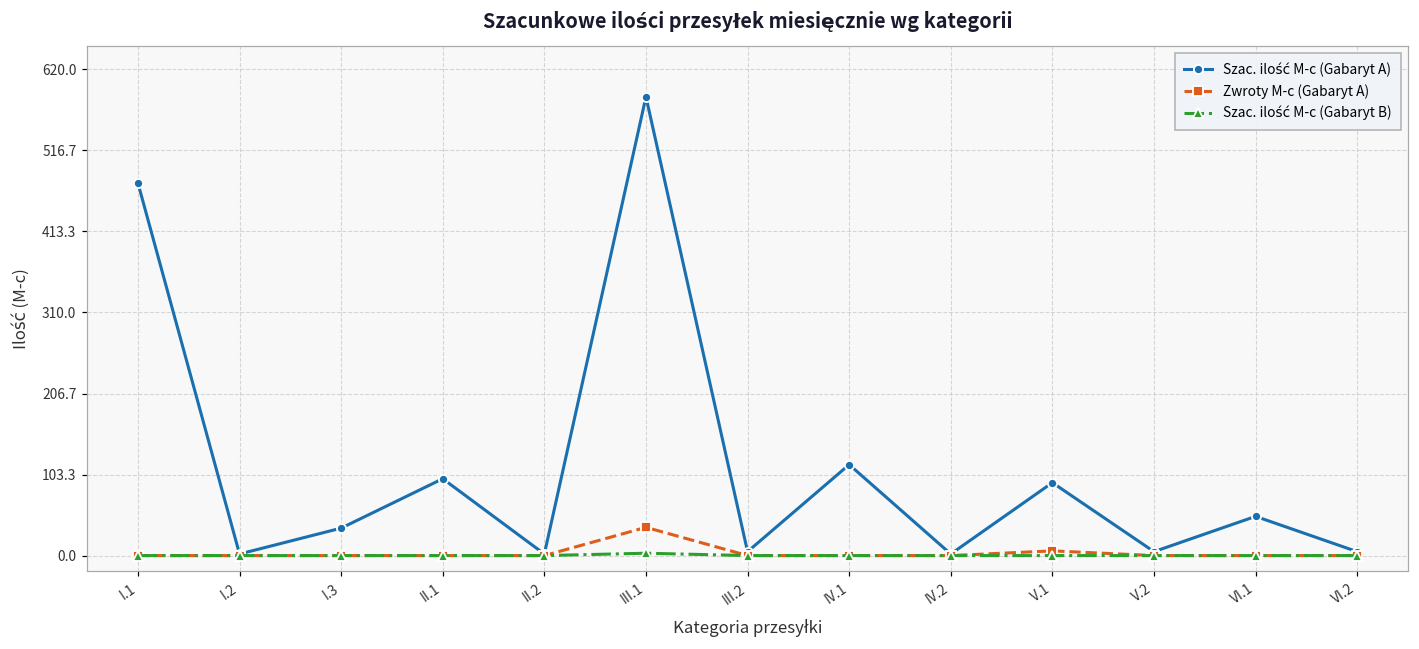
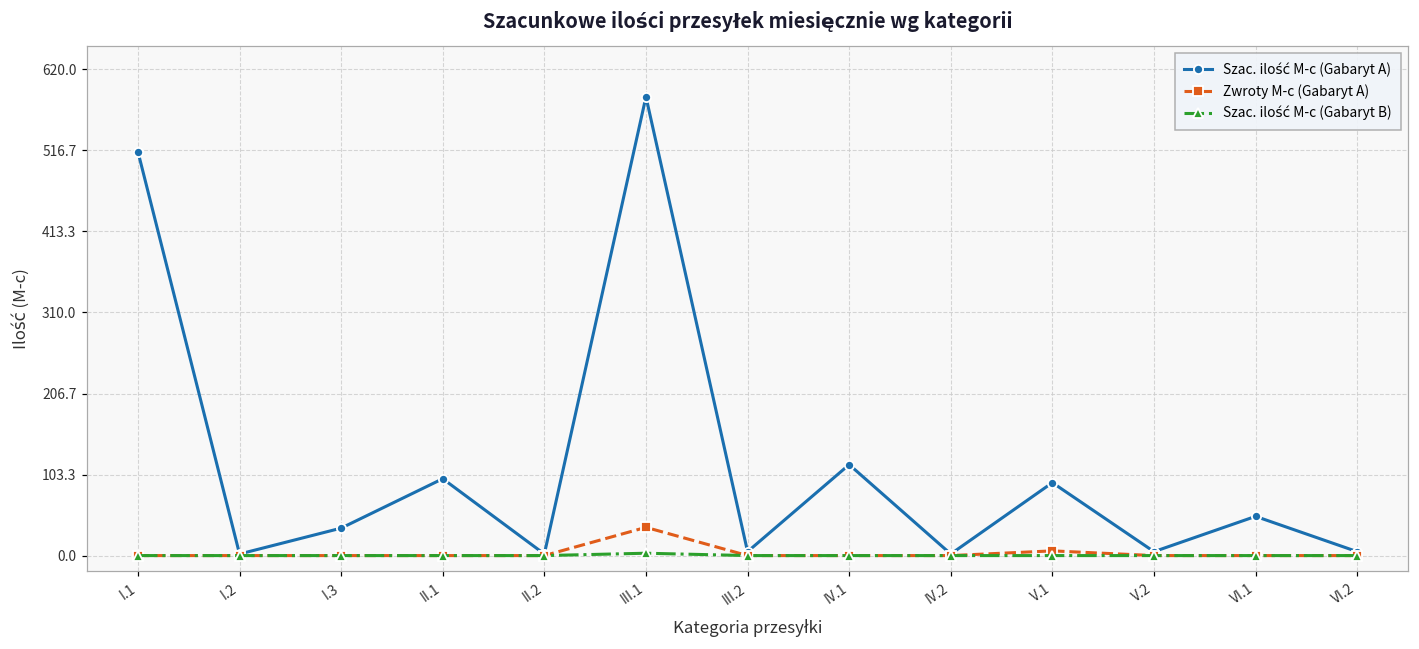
  {
    "Szac. ilość M-c (Gabaryt A)": {
-     "I.1": 480,
+     "I.1": 520,
      "I.3": 40,
      "II.1": 100,
      "III.1": 590,
      "III.2": 10,
      "IV.1": 120,
      "V.1": 90,
      "V.2": 10,
      "VI.1": 50,
      "VI.2": 10
    },
    "Zwroty M-c (Gabaryt A)": {
      "III.1": 40,
      "V.1": 10
    },
    "Szac. ilość M-c (Gabaryt B)": {
      "III.1": 0,
      "V.1": 0
    }
  }
